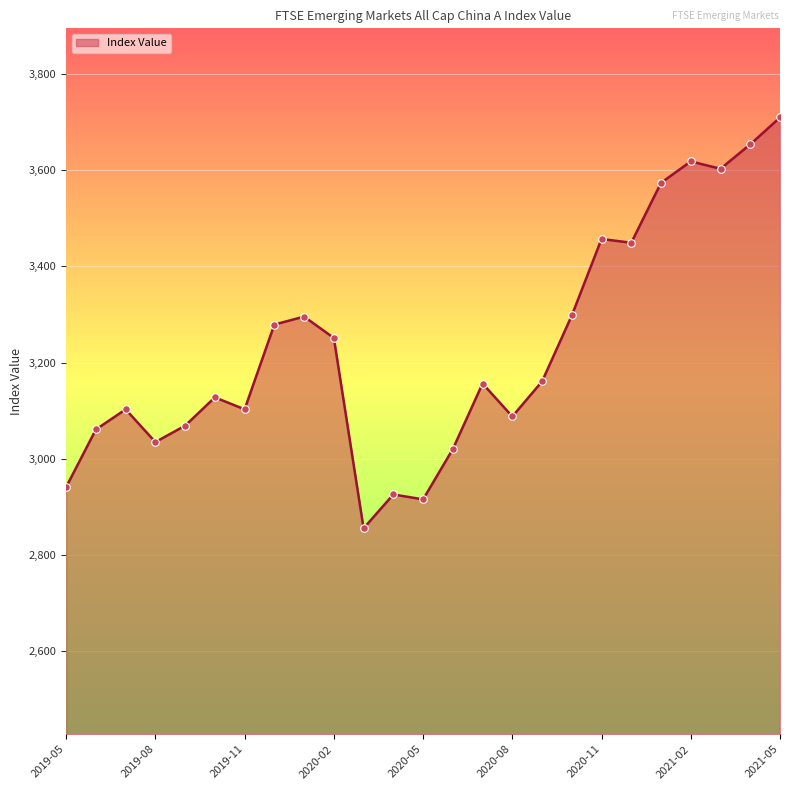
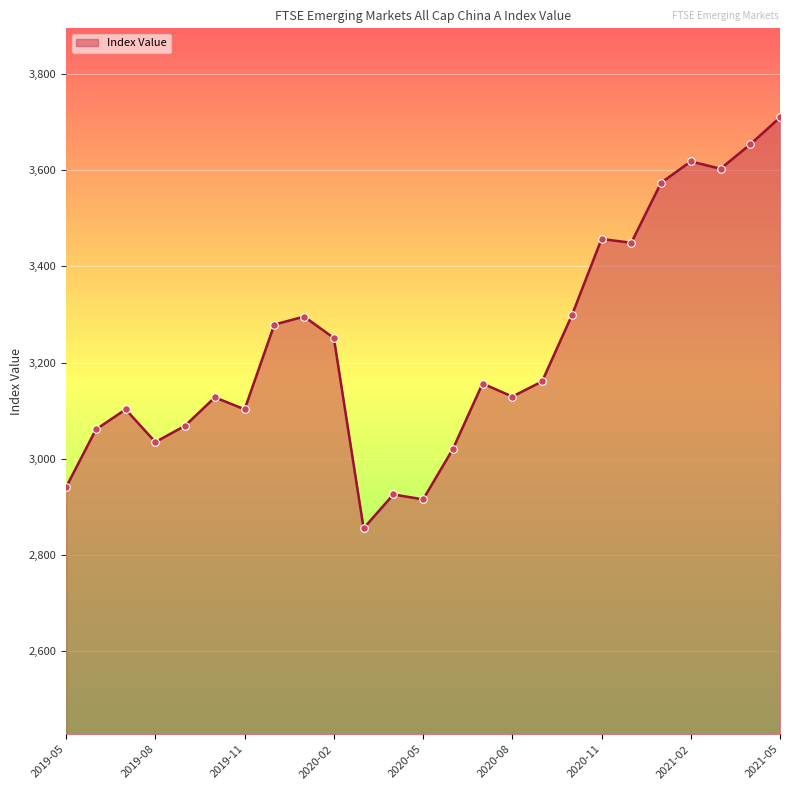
  {
    "2019-05": "2,940",
    "2019-08": "3,030",
    "2019-11": "3,100",
    "2020-02": "3,250",
    "2020-05": "2,920",
-   "2020-08": "3,090",
+   "2020-08": "3,130",
    "2020-11": "3,460",
    "2021-02": "3,620",
    "2021-05": "3,710"
  }
